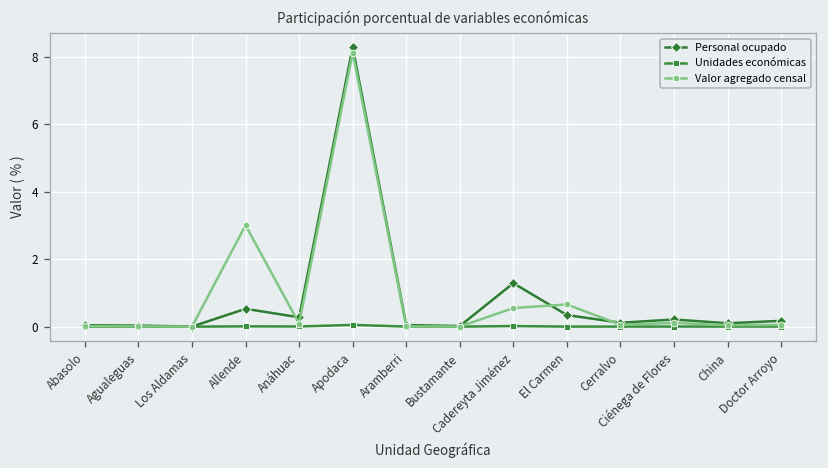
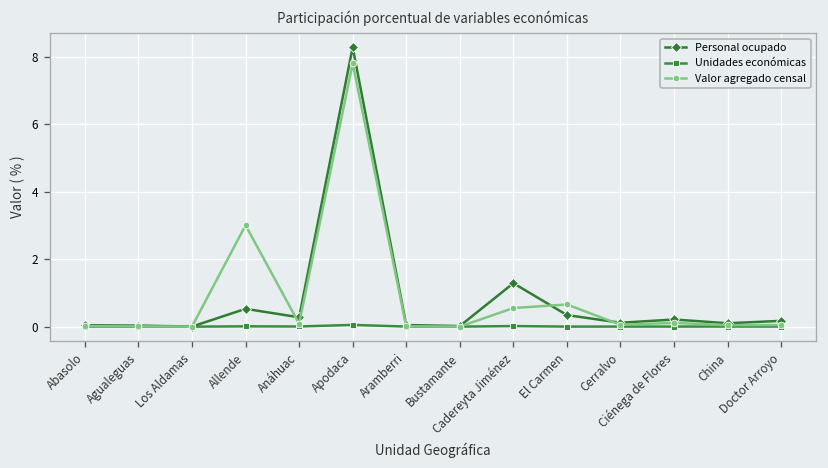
  {
    "Valor agregado censal": {
      "Allende": 3.0,
-     "Apodaca": 8.1,
+     "Apodaca": 7.8,
      "Cadereyta Jiménez": 0.6,
      "El Carmen": 0.7,
      "Ciénega de Flores": 0.1
    }
  }
